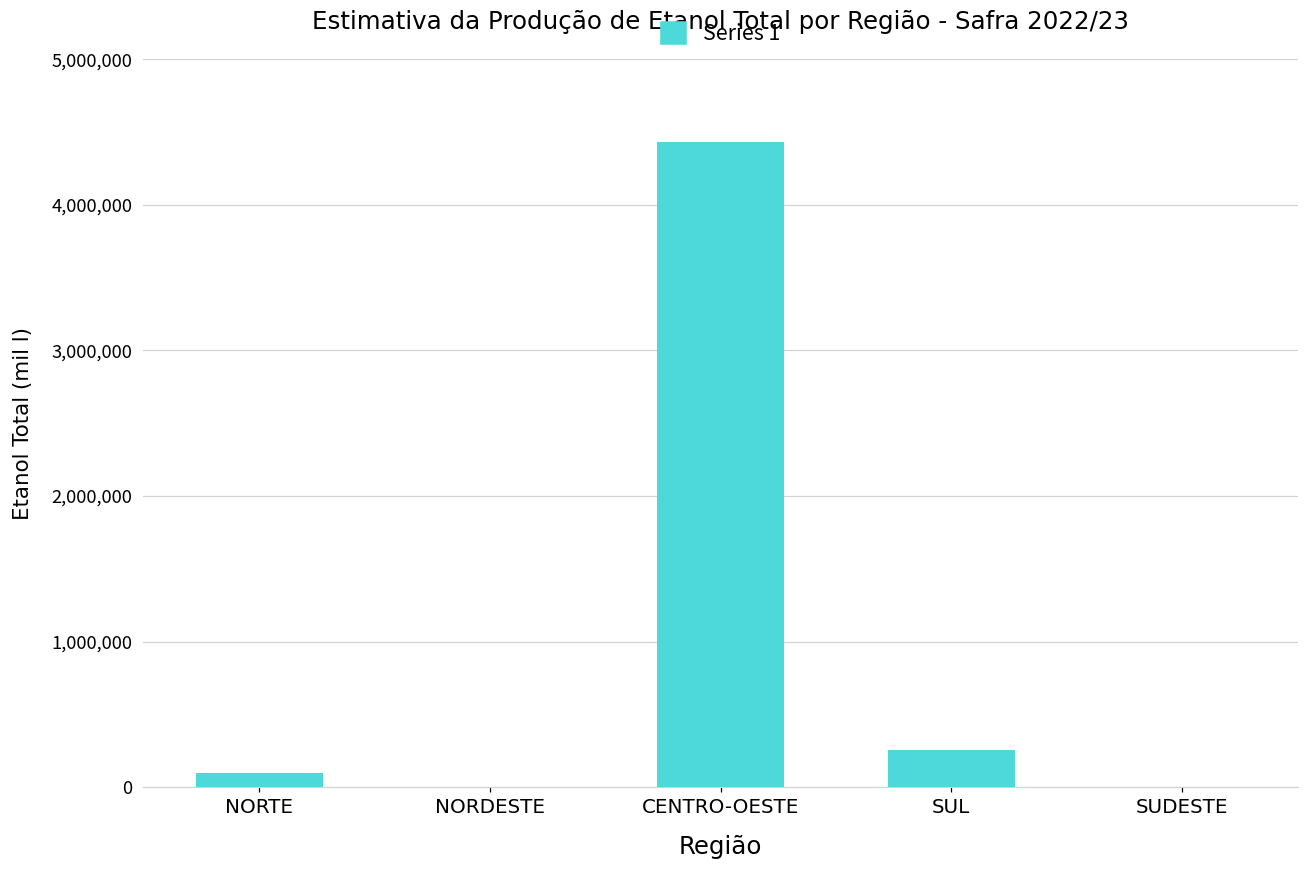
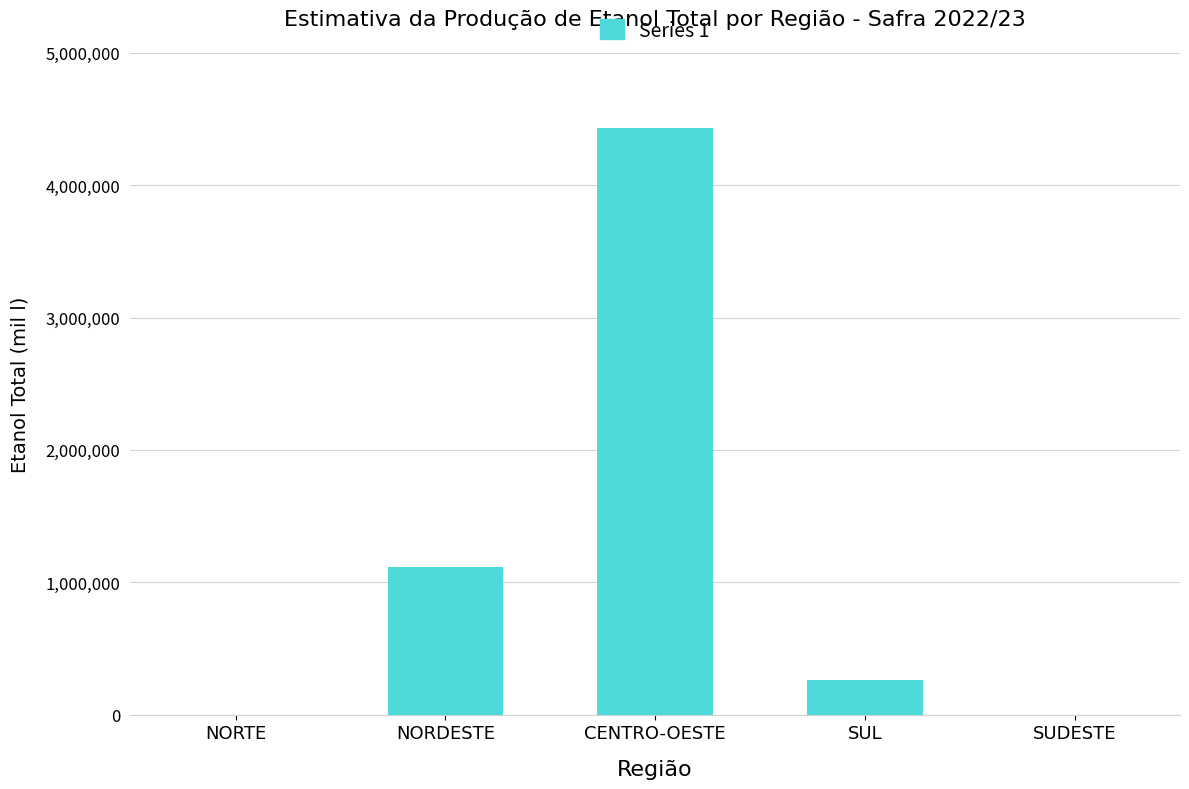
  {
-   "NORTE": "100,000",
-   "NORDESTE": "0",
+   "NORTE": "0",
+   "NORDESTE": "1,110,000",
    "CENTRO-OESTE": "4,430,000",
    "SUL": "260,000",
    "SUDESTE": "0"
  }
